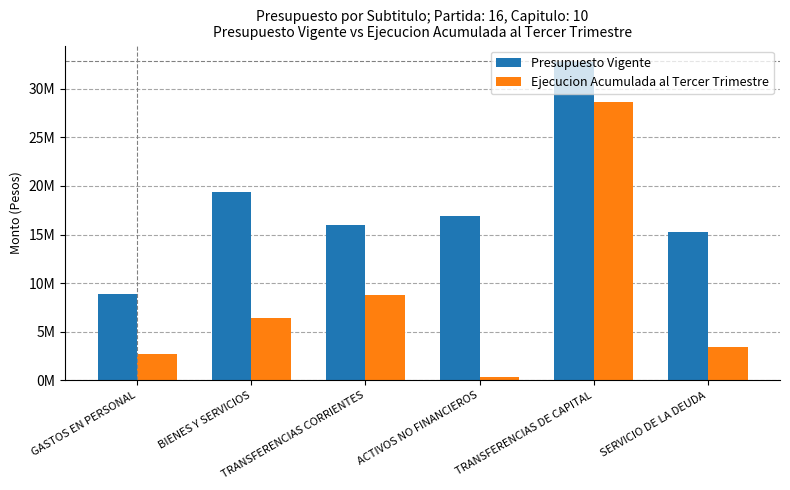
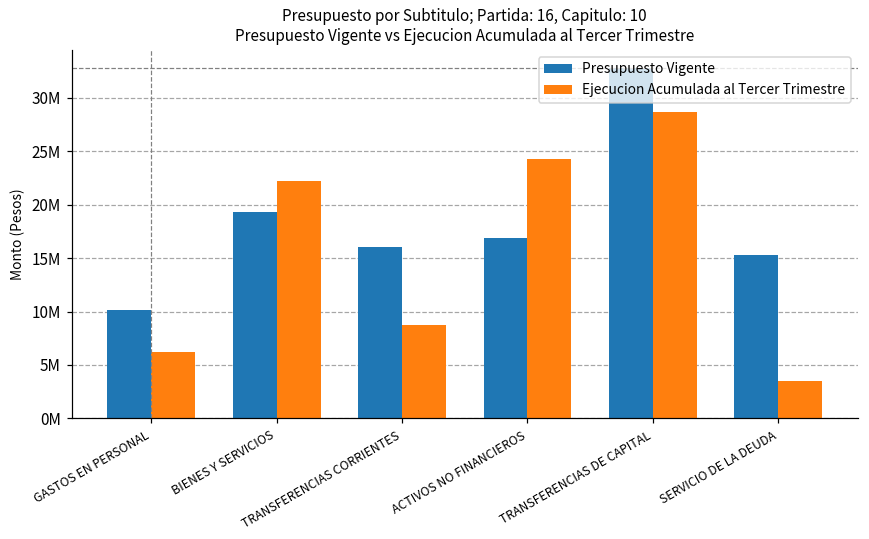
  {
    "Presupuesto Vigente": {
-     "GASTOS EN PERSONAL": 9000000,
+     "GASTOS EN PERSONAL": 10000000,
      "BIENES Y SERVICIOS": 19000000,
      "TRANSFERENCIAS CORRIENTES": 16000000,
      "ACTIVOS NO FINANCIEROS": 17000000,
      "SERVICIO DE LA DEUDA": 15000000
    },
    "Ejecucion Acumulada al Tercer Trimestre": {
-     "GASTOS EN PERSONAL": 3000000,
-     "BIENES Y SERVICIOS": 6000000,
+     "GASTOS EN PERSONAL": 6000000,
+     "BIENES Y SERVICIOS": 22000000,
      "TRANSFERENCIAS CORRIENTES": 9000000,
-     "ACTIVOS NO FINANCIEROS": 0,
+     "ACTIVOS NO FINANCIEROS": 24000000,
      "TRANSFERENCIAS DE CAPITAL": 29000000,
      "SERVICIO DE LA DEUDA": 3000000
    }
  }
